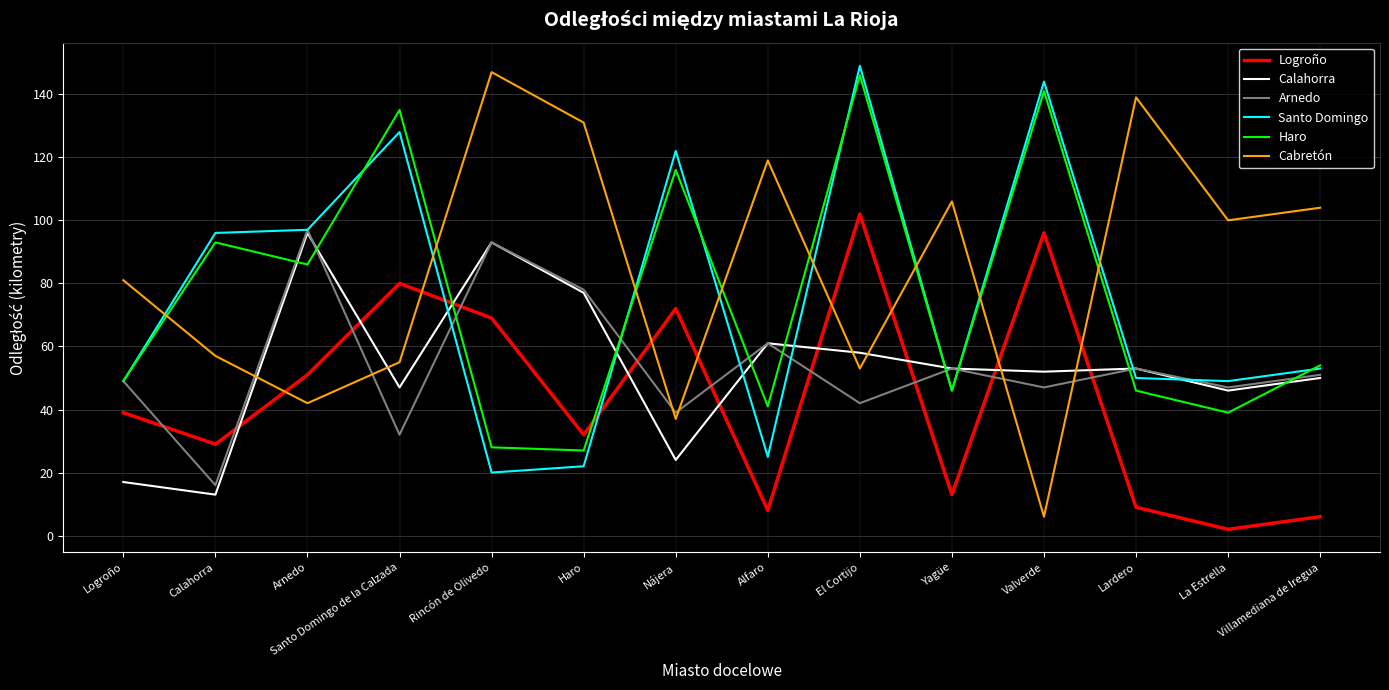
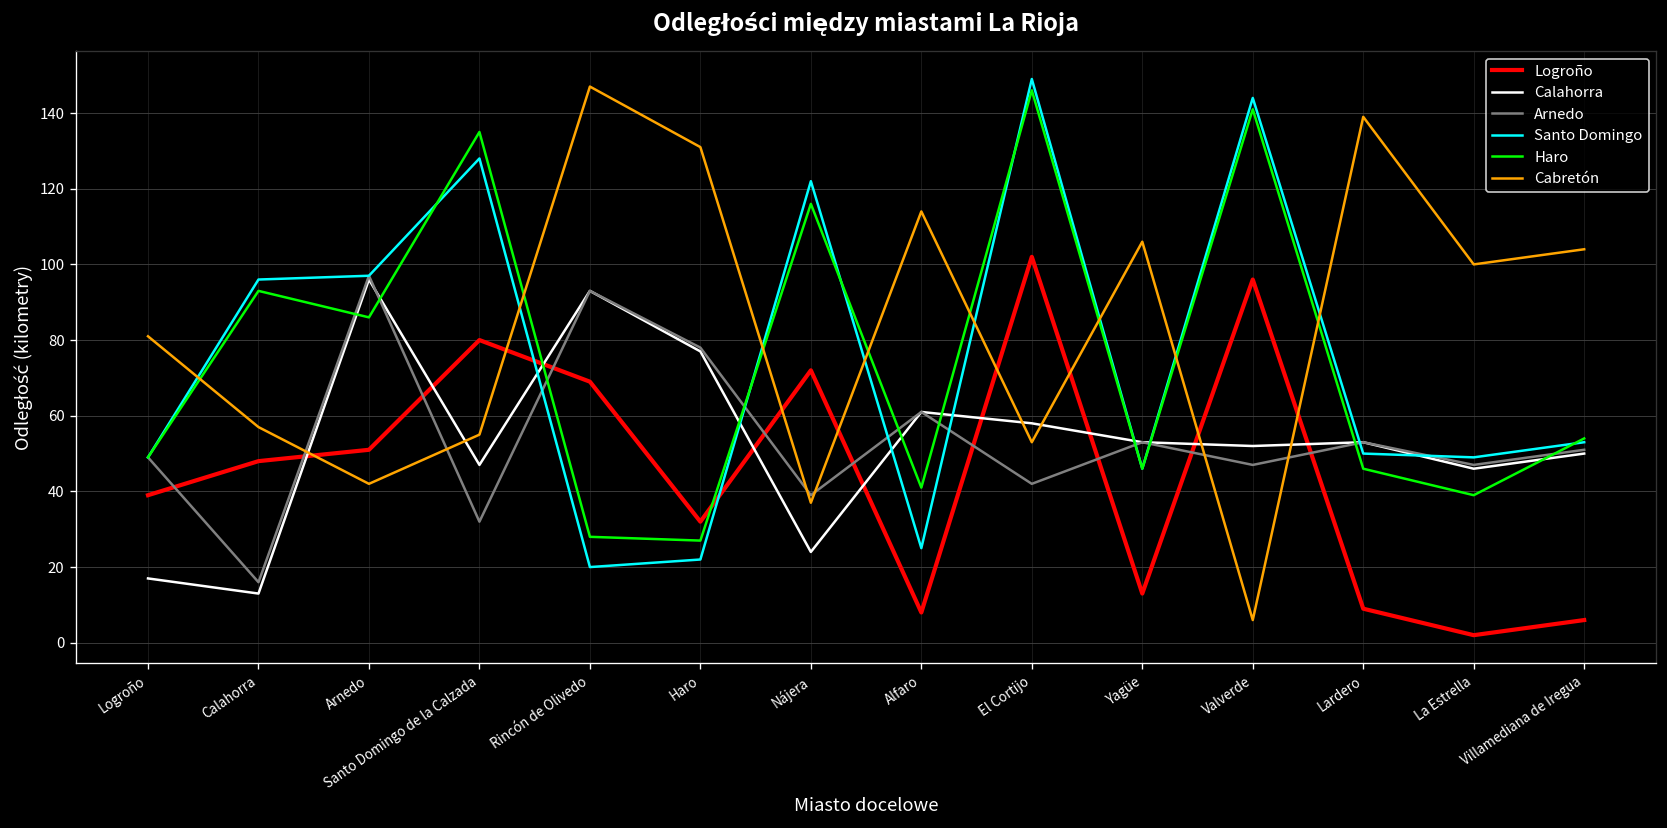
  {
    "Logroño": {
      "Logroño": 39,
-     "Calahorra": 29,
+     "Calahorra": 48,
      "Arnedo": 51,
      "Santo Domingo de la Calzada": 80,
      "Rincón de Olivedo": 69,
      "Haro": 32,
      "Nájera": 72,
      "Alfaro": 8,
      "El Cortijo": 102,
      "Yagüe": 13,
      "Valverde": 96,
      "Lardero": 9,
      "La Estrella": 2,
      "Villamediana de Iregua": 6
    },
    "Calahorra": {
      "Logroño": 17,
      "Calahorra": 13,
      "Arnedo": 96,
      "Santo Domingo de la Calzada": 47,
      "Haro": 77,
      "Nájera": 24,
      "El Cortijo": 58,
      "Valverde": 52,
      "La Estrella": 46,
      "Villamediana de Iregua": 50
    },
    "Arnedo": {
      "Calahorra": 16,
      "Santo Domingo de la Calzada": 32,
      "Haro": 78,
      "Nájera": 39,
      "El Cortijo": 42,
      "Valverde": 47,
      "La Estrella": 47,
      "Villamediana de Iregua": 51
    },
    "Santo Domingo": {
      "Calahorra": 96,
      "Santo Domingo de la Calzada": 128,
      "Rincón de Olivedo": 20,
      "Haro": 22,
      "Nájera": 122,
      "Alfaro": 25,
      "El Cortijo": 149,
      "Valverde": 144,
      "Lardero": 50,
      "La Estrella": 49,
      "Villamediana de Iregua": 53
    },
    "Haro": {
      "Calahorra": 93,
      "Arnedo": 86,
      "Santo Domingo de la Calzada": 135,
      "Rincón de Olivedo": 28,
      "Haro": 27,
      "Nájera": 116,
      "Alfaro": 41,
      "El Cortijo": 146,
      "Valverde": 141,
      "Lardero": 46,
      "La Estrella": 39,
      "Villamediana de Iregua": 54
    },
    "Cabretón": {
      "Logroño": 81,
      "Calahorra": 57,
      "Arnedo": 42,
      "Santo Domingo de la Calzada": 55,
      "Rincón de Olivedo": 147,
      "Haro": 131,
      "Nájera": 37,
-     "Alfaro": 119,
+     "Alfaro": 114,
      "El Cortijo": 53,
      "Yagüe": 106,
      "Valverde": 6,
      "Lardero": 139,
      "La Estrella": 100,
      "Villamediana de Iregua": 104
    }
  }
